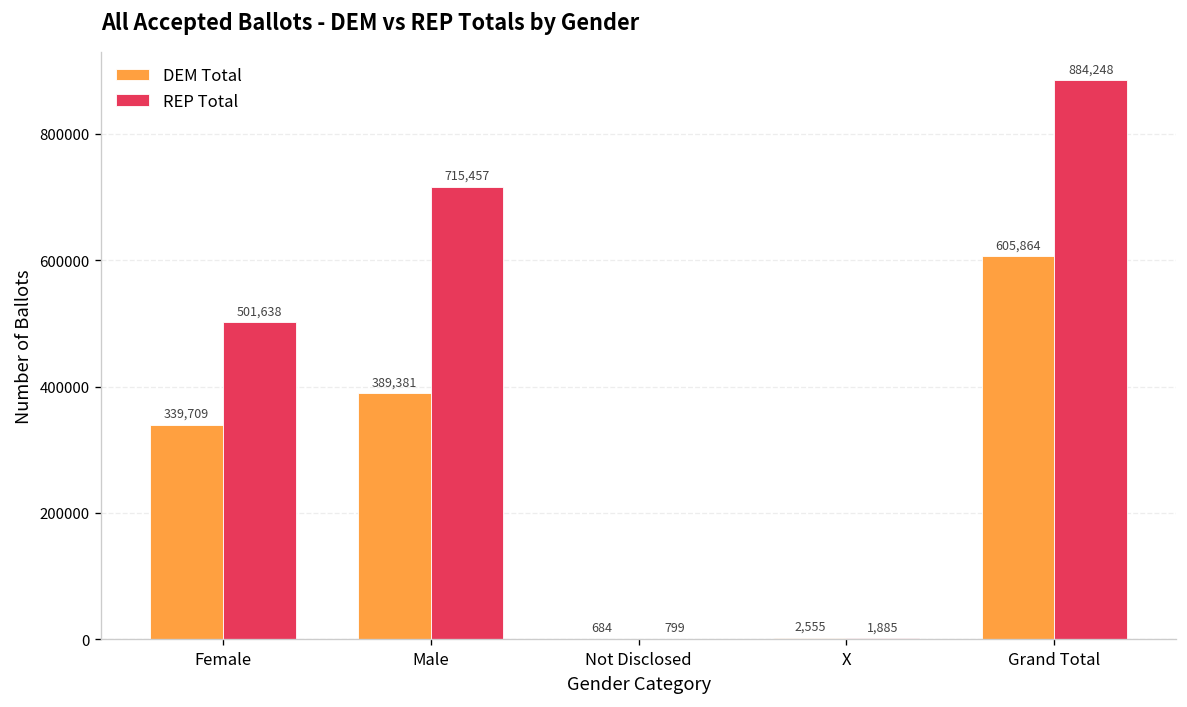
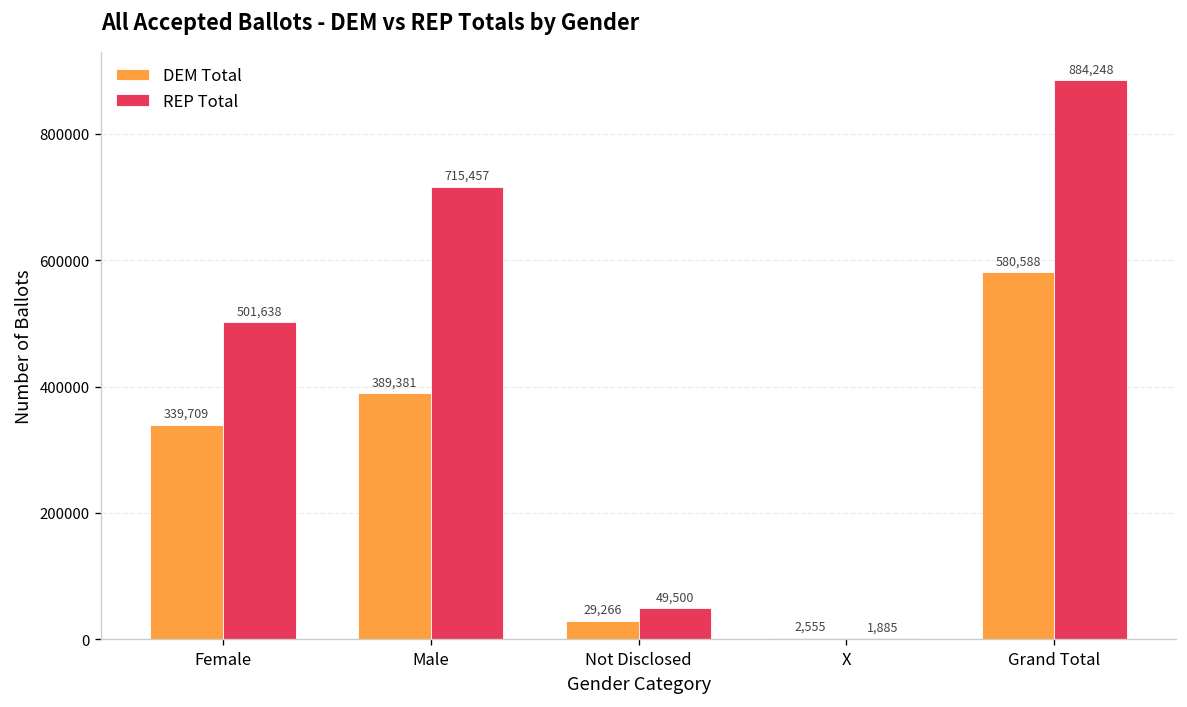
  {
    "DEM Total": {
      "Female": "339,709",
      "Male": "389,381",
-     "Not Disclosed": "684",
+     "Not Disclosed": "29,266",
      "X": "2,555",
-     "Grand Total": "605,864"
+     "Grand Total": "580,588"
    },
    "REP Total": {
      "Female": "501,638",
      "Male": "715,457",
-     "Not Disclosed": "799",
+     "Not Disclosed": "49,500",
      "X": "1,885",
      "Grand Total": "884,248"
    }
  }
